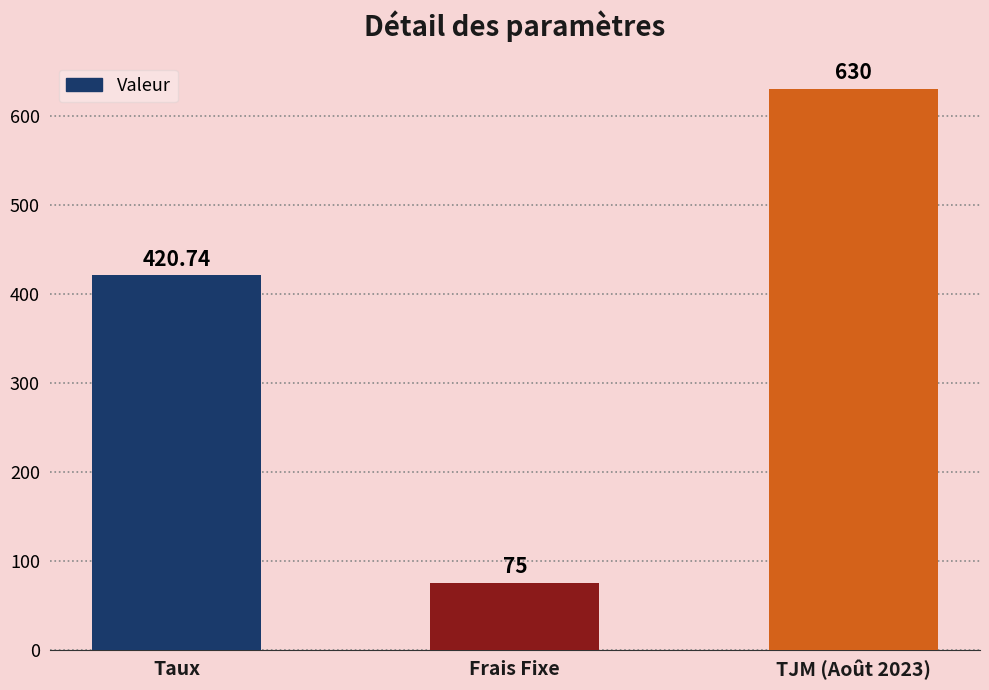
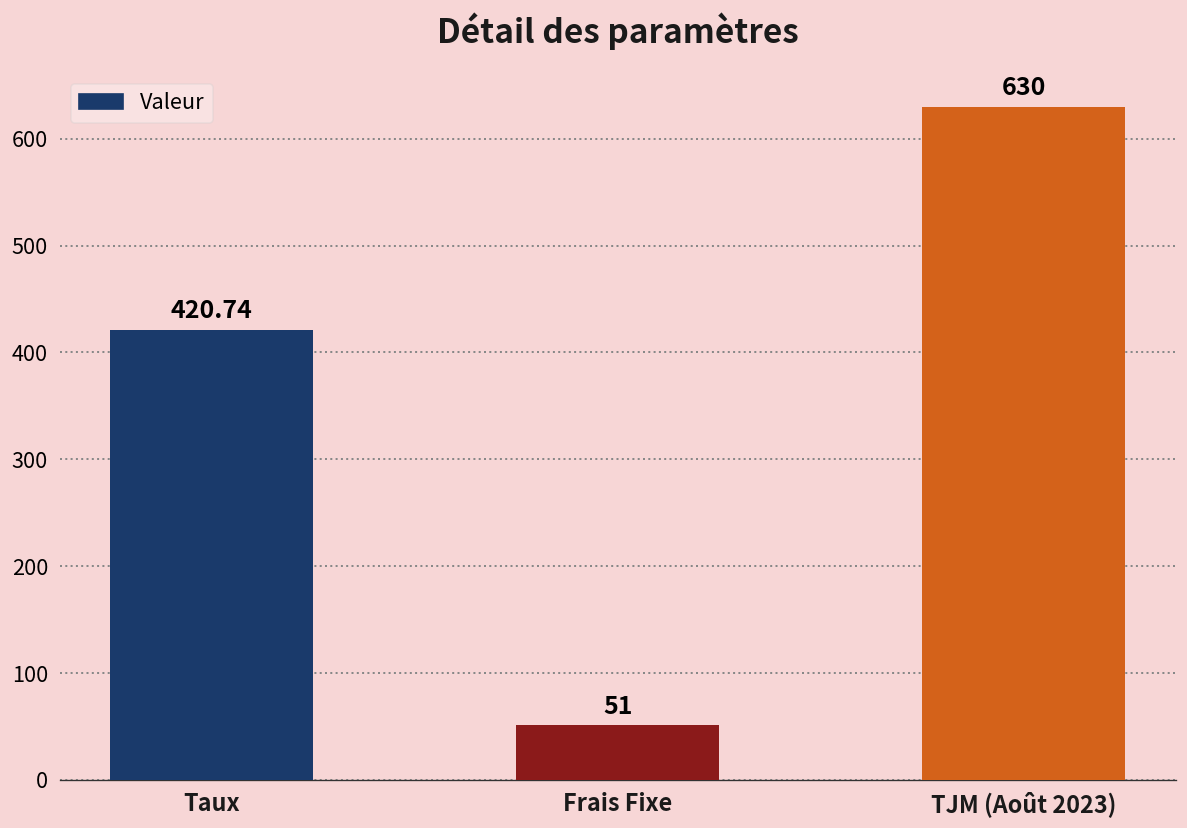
  {
    "Taux": 420.74,
-   "Frais Fixe": 75,
+   "Frais Fixe": 51,
    "TJM (Août 2023)": 630
  }
